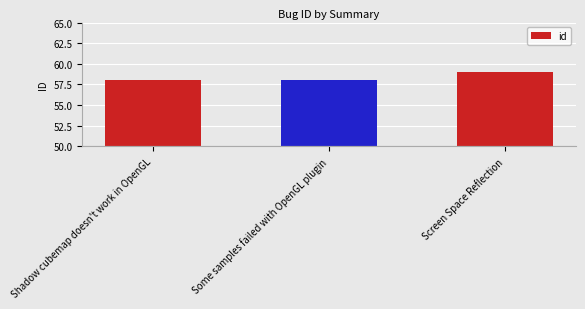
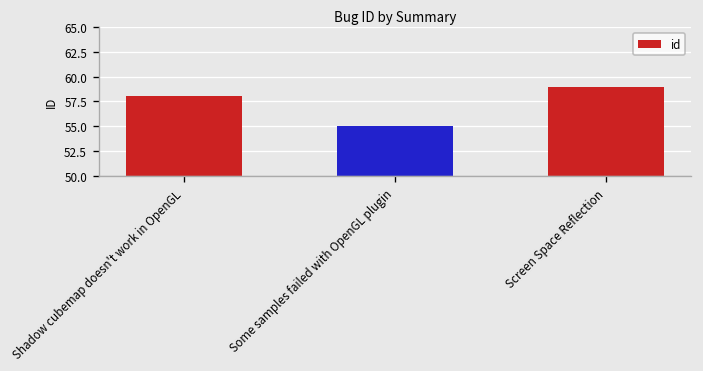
  {
    "Shadow cubemap doesn't work in OpenGL": 58,
-   "Some samples failed with OpenGL plugin": 58,
+   "Some samples failed with OpenGL plugin": 55,
    "Screen Space Reflection": 59
  }
